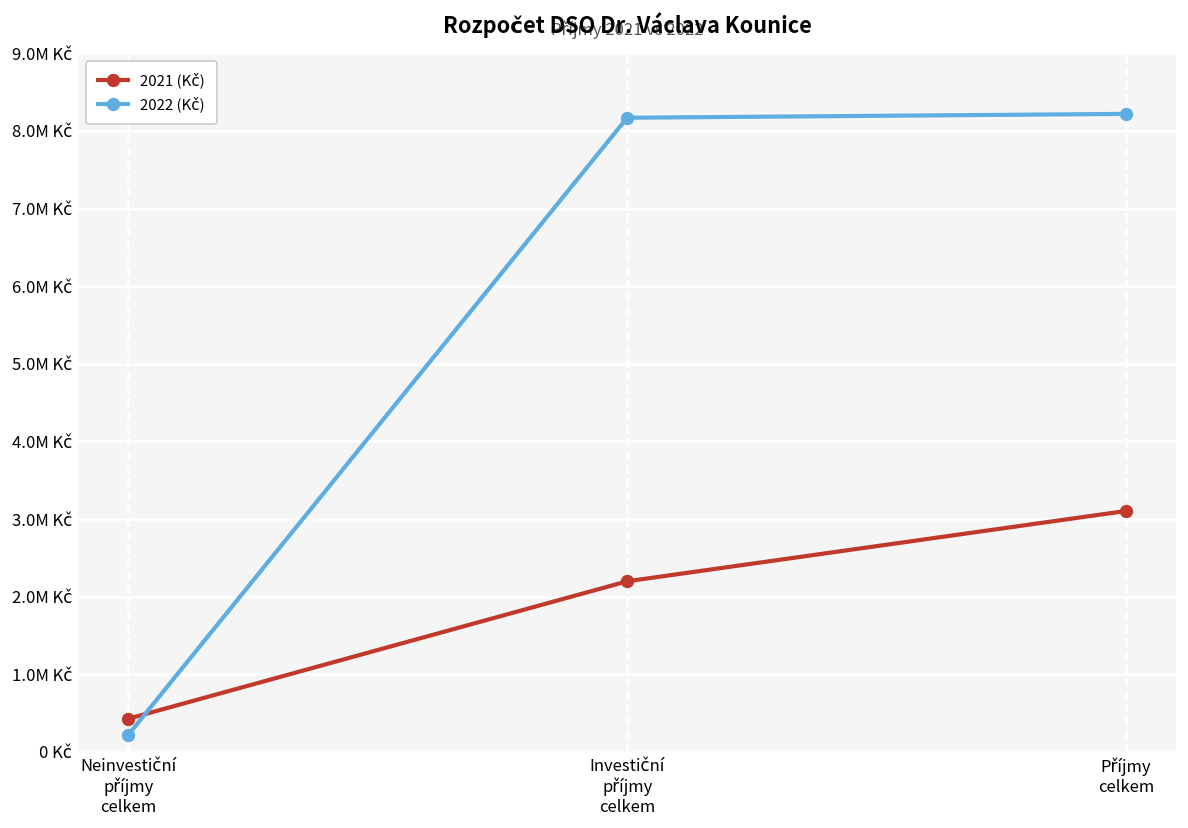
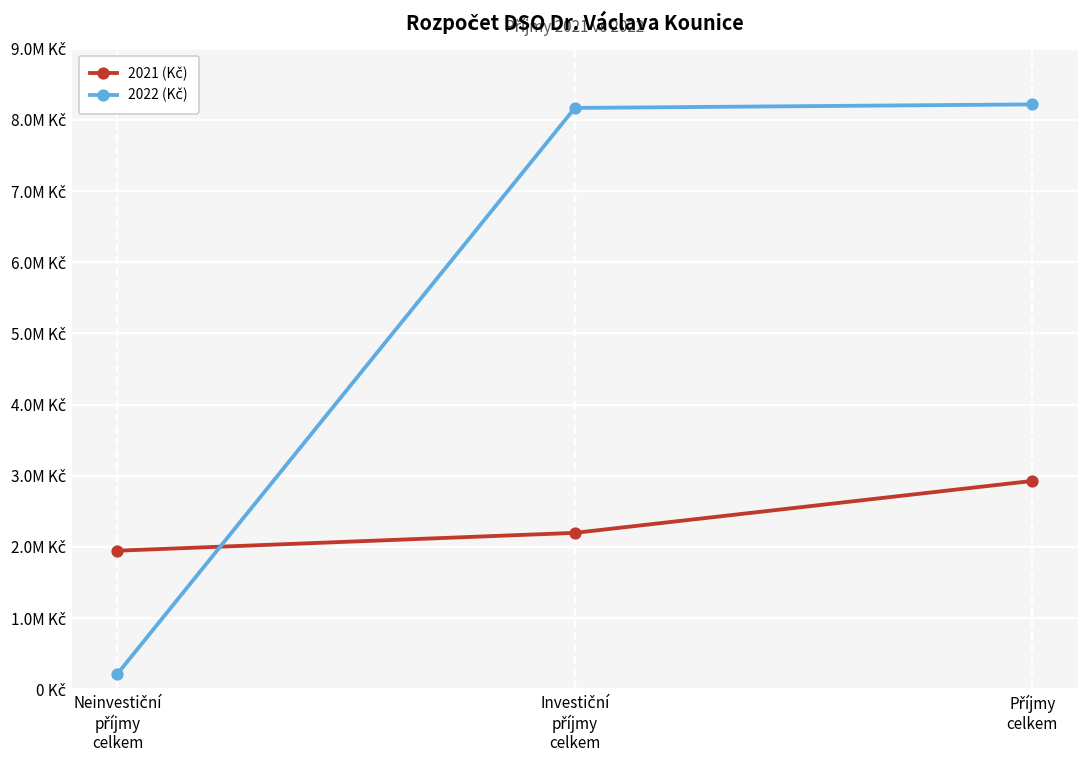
  {
    "2021 (Kč)": {
-     "Neinvestiční příjmy celkem": "0.4M Kč",
+     "Neinvestiční příjmy celkem": "1.9M Kč",
      "Investiční příjmy celkem": "2.2M Kč",
-     "Příjmy celkem": "3.1M Kč"
+     "Příjmy celkem": "2.9M Kč"
    },
    "2022 (Kč)": {
      "Neinvestiční příjmy celkem": "0.2M Kč",
      "Investiční příjmy celkem": "8.2M Kč",
      "Příjmy celkem": "8.2M Kč"
    }
  }
